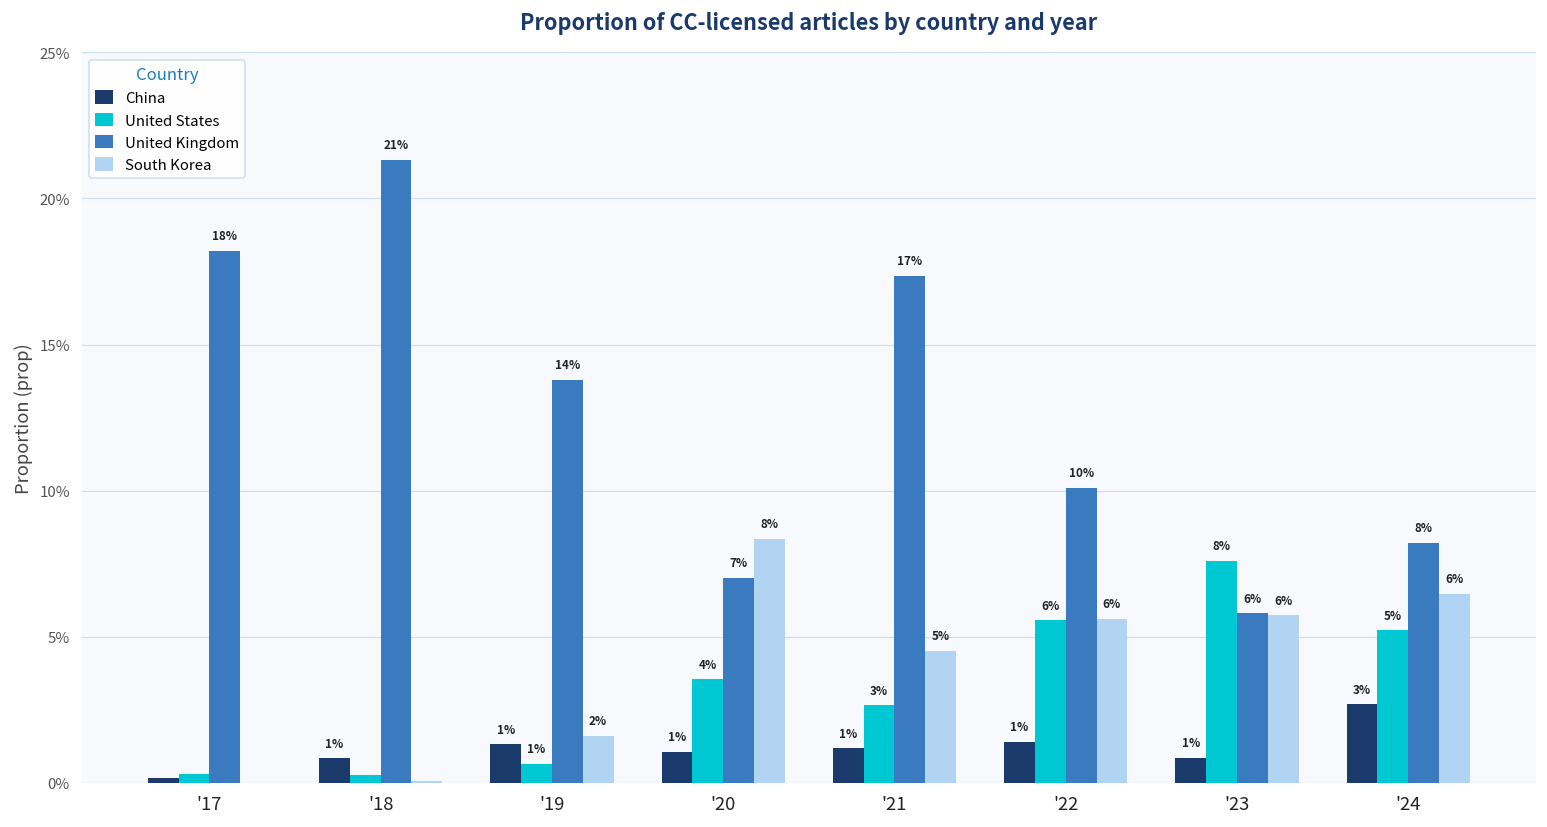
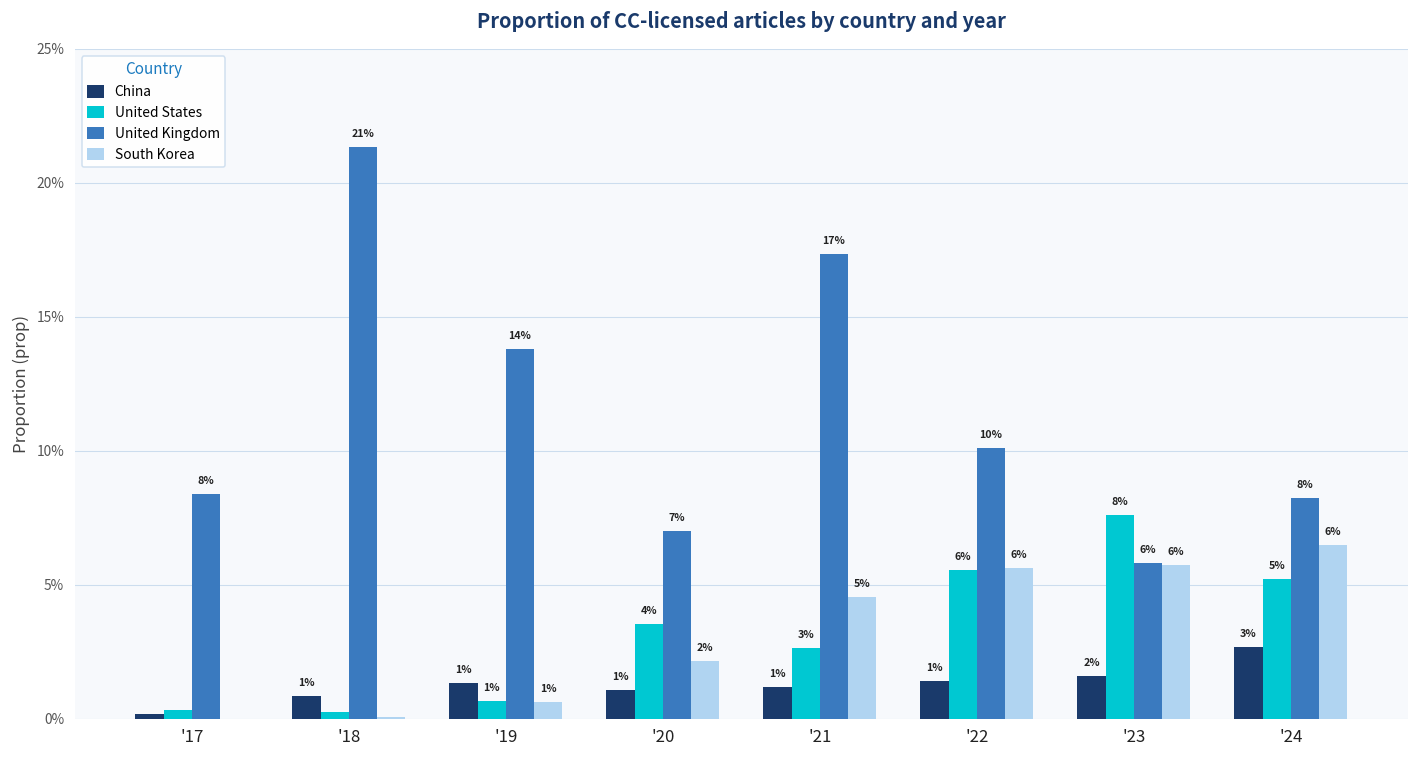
  {
    "China": {
      "'18": "1%",
      "'19": "1%",
      "'20": "1%",
      "'21": "1%",
      "'22": "1%",
-     "'23": "1%",
+     "'23": "2%",
      "'24": "3%"
    },
    "United States": {
      "'19": "1%",
      "'20": "4%",
      "'21": "3%",
      "'22": "6%",
      "'23": "8%",
      "'24": "5%"
    },
    "United Kingdom": {
-     "'17": "18%",
+     "'17": "8%",
      "'18": "21%",
      "'19": "14%",
      "'20": "7%",
      "'21": "17%",
      "'22": "10%",
      "'23": "6%",
      "'24": "8%"
    },
    "South Korea": {
-     "'19": "2%",
-     "'20": "8%",
+     "'19": "1%",
+     "'20": "2%",
      "'21": "5%",
      "'22": "6%",
      "'23": "6%",
      "'24": "6%"
    }
  }
